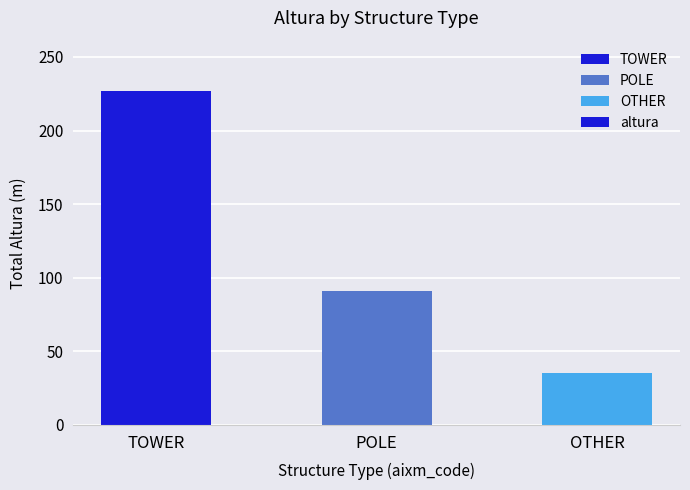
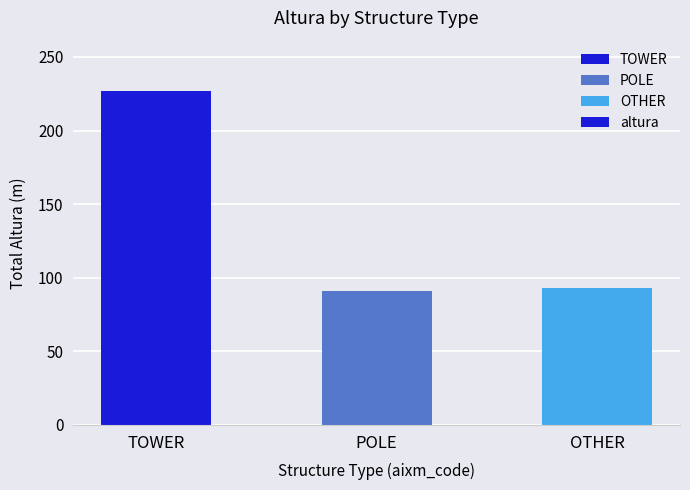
  {
    "TOWER": 227,
    "POLE": 91,
-   "OTHER": 35
+   "OTHER": 93
  }
